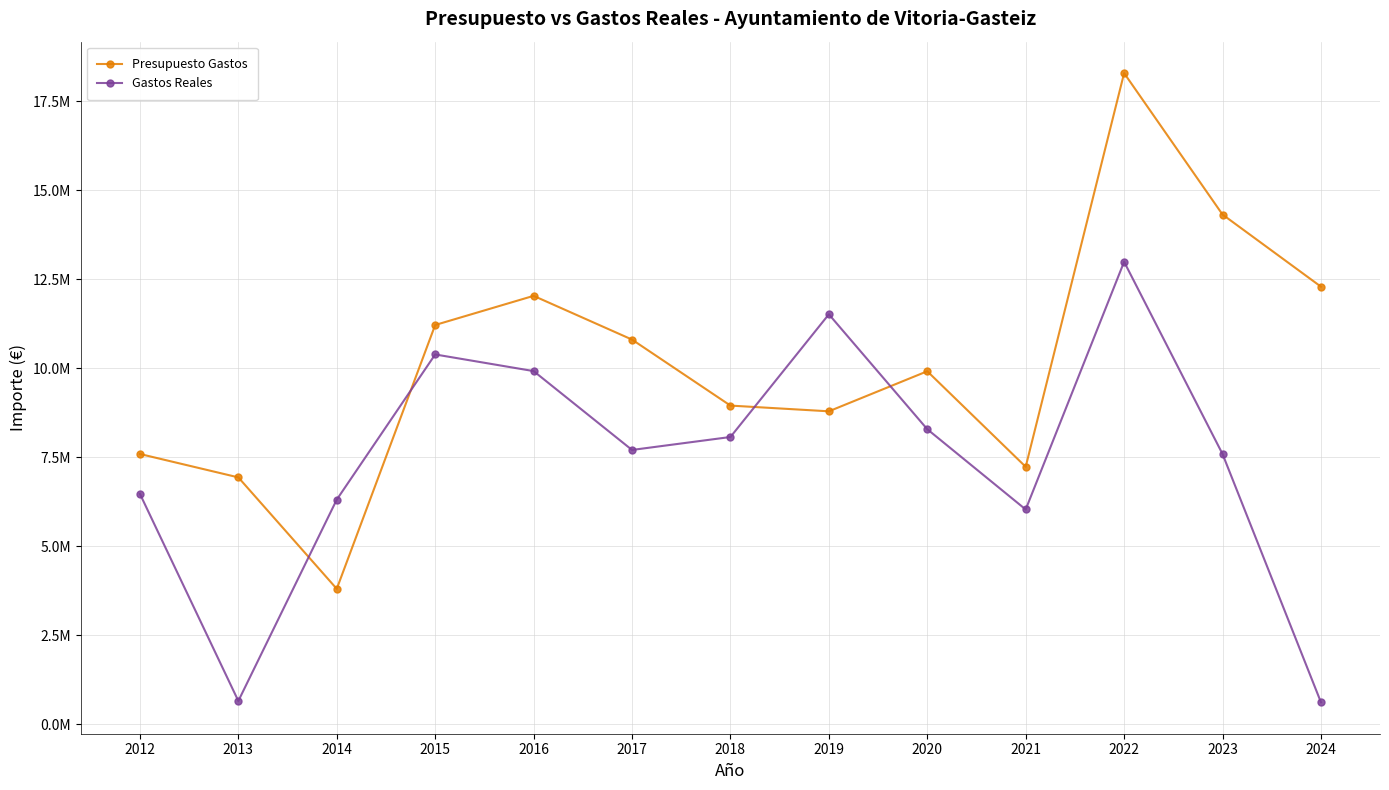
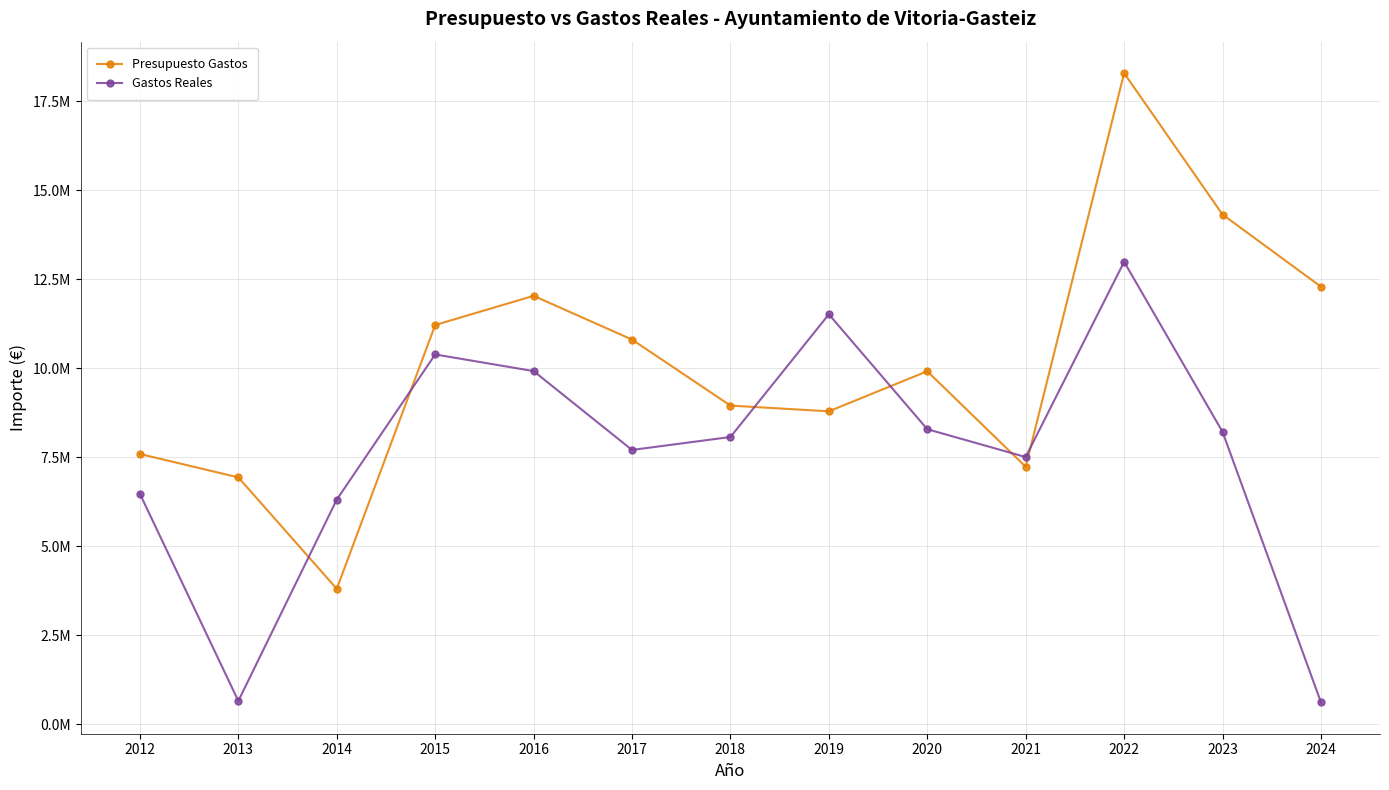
  {
    "Presupuesto Gastos": {
      "2012": 7600000,
      "2013": 6900000,
      "2014": 3800000,
      "2015": 11200000,
      "2016": 12000000,
      "2017": 10800000,
      "2018": 8900000,
      "2019": 8800000,
      "2020": 9900000,
      "2021": 7200000,
      "2022": 18300000,
      "2023": 14300000,
      "2024": 12300000
    },
    "Gastos Reales": {
      "2012": 6500000,
      "2013": 600000,
      "2014": 6300000,
      "2015": 10400000,
      "2016": 9900000,
      "2017": 7700000,
      "2018": 8100000,
      "2019": 11500000,
      "2020": 8300000,
-     "2021": 6000000,
+     "2021": 7500000,
      "2022": 13000000,
-     "2023": 7600000,
+     "2023": 8200000,
      "2024": 600000
    }
  }
